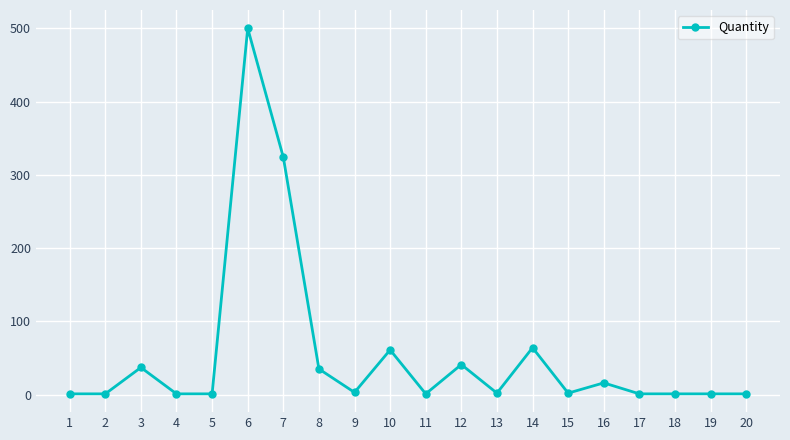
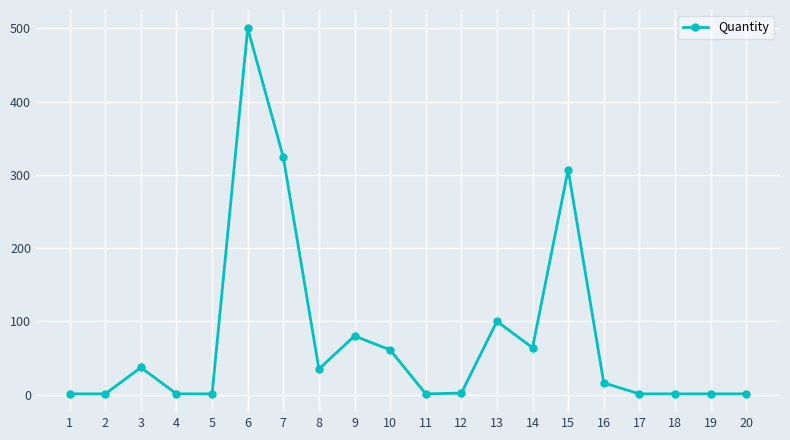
  {
    "1": 0,
    "2": 0,
    "3": 40,
    "4": 0,
    "5": 0,
    "6": 500,
    "7": 320,
    "8": 40,
-   "9": 0,
+   "9": 80,
    "10": 60,
    "11": 0,
-   "12": 40,
-   "13": 0,
+   "12": 0,
+   "13": 100,
    "14": 60,
-   "15": 0,
+   "15": 310,
    "16": 20,
    "17": 0,
    "18": 0,
    "19": 0,
    "20": 0
  }
